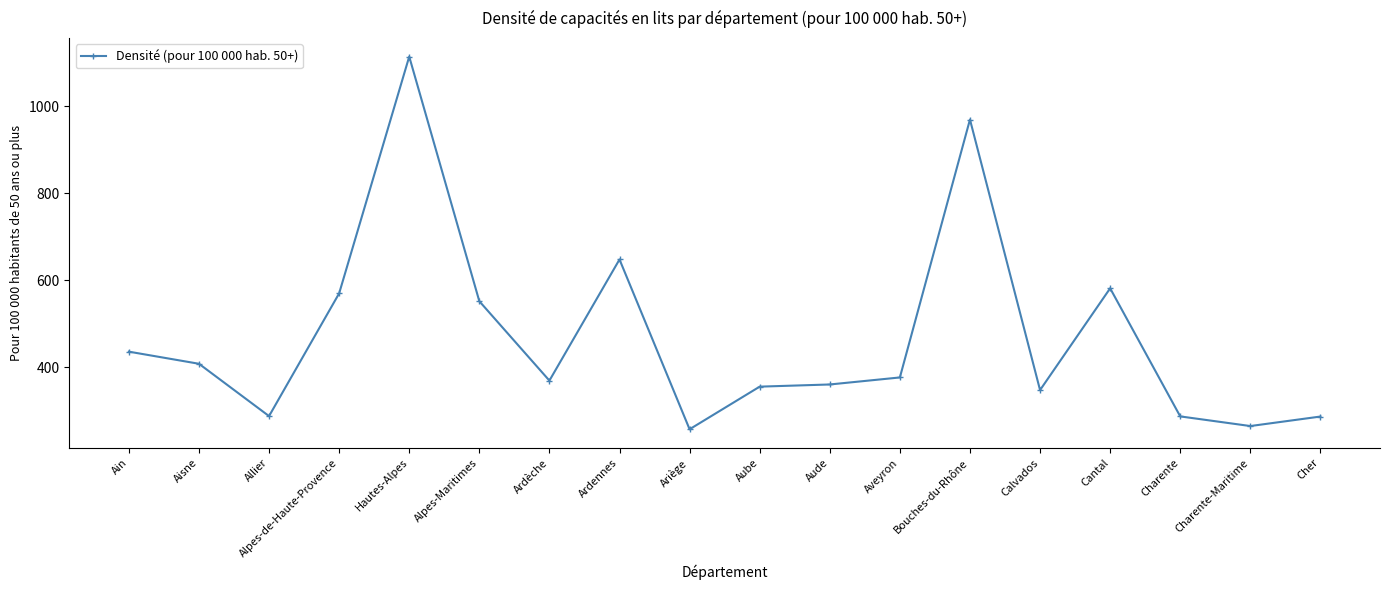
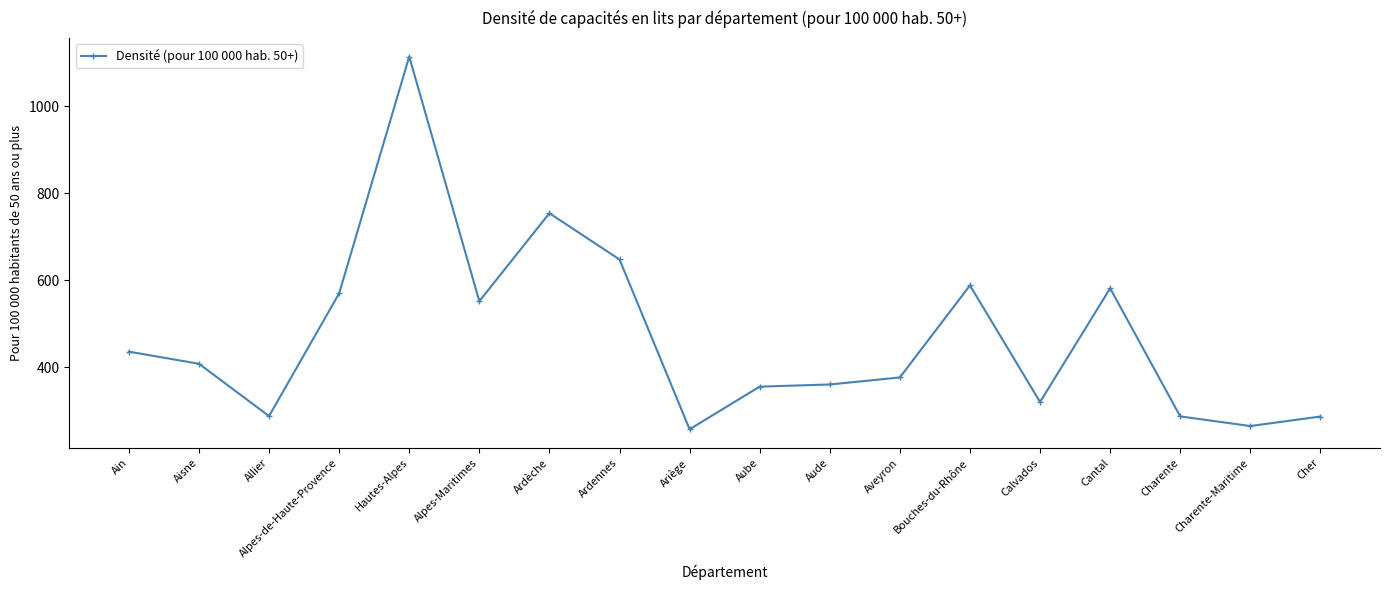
  {
    "Ain": 440,
    "Aisne": 410,
    "Allier": 290,
    "Alpes-de-Haute-Provence": 570,
    "Hautes-Alpes": 1110,
    "Alpes-Maritimes": 550,
-   "Ardèche": 370,
+   "Ardèche": 750,
    "Ardennes": 650,
    "Ariège": 260,
    "Aube": 360,
    "Aude": 360,
    "Aveyron": 380,
-   "Bouches-du-Rhône": 970,
-   "Calvados": 350,
+   "Bouches-du-Rhône": 590,
+   "Calvados": 320,
    "Cantal": 580,
    "Charente": 290,
    "Charente-Maritime": 270,
    "Cher": 290
  }
